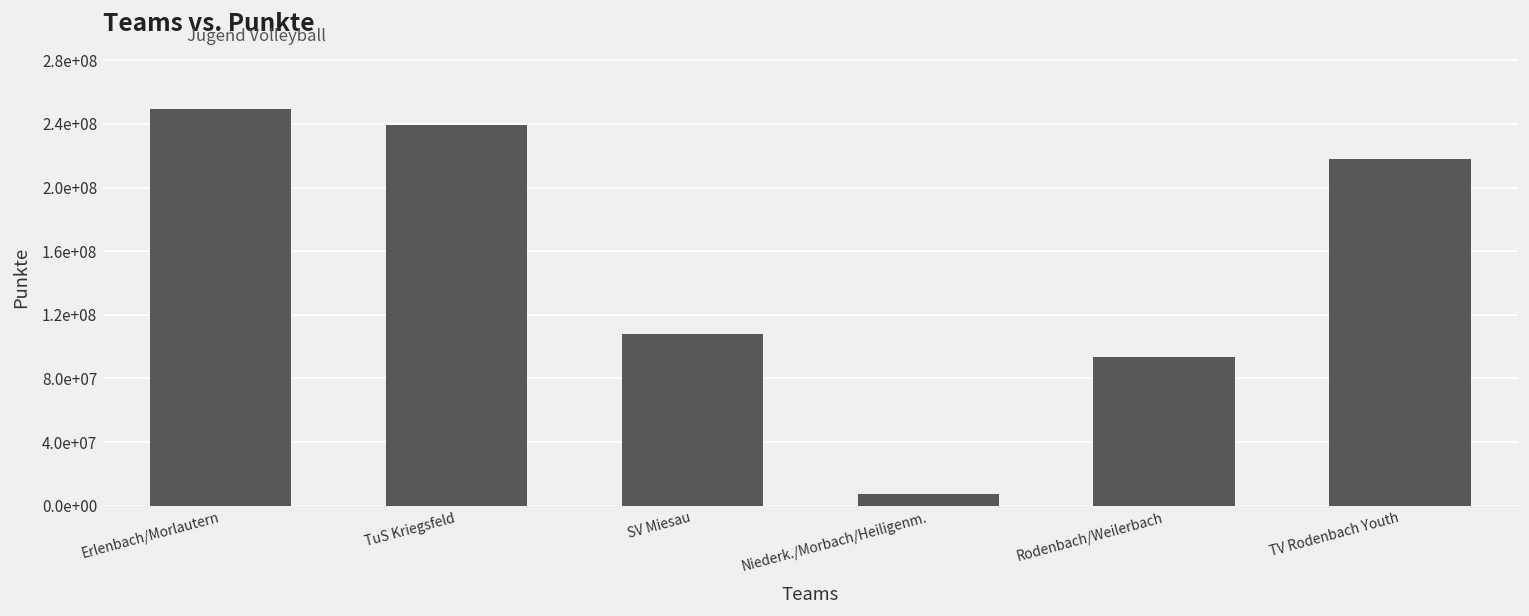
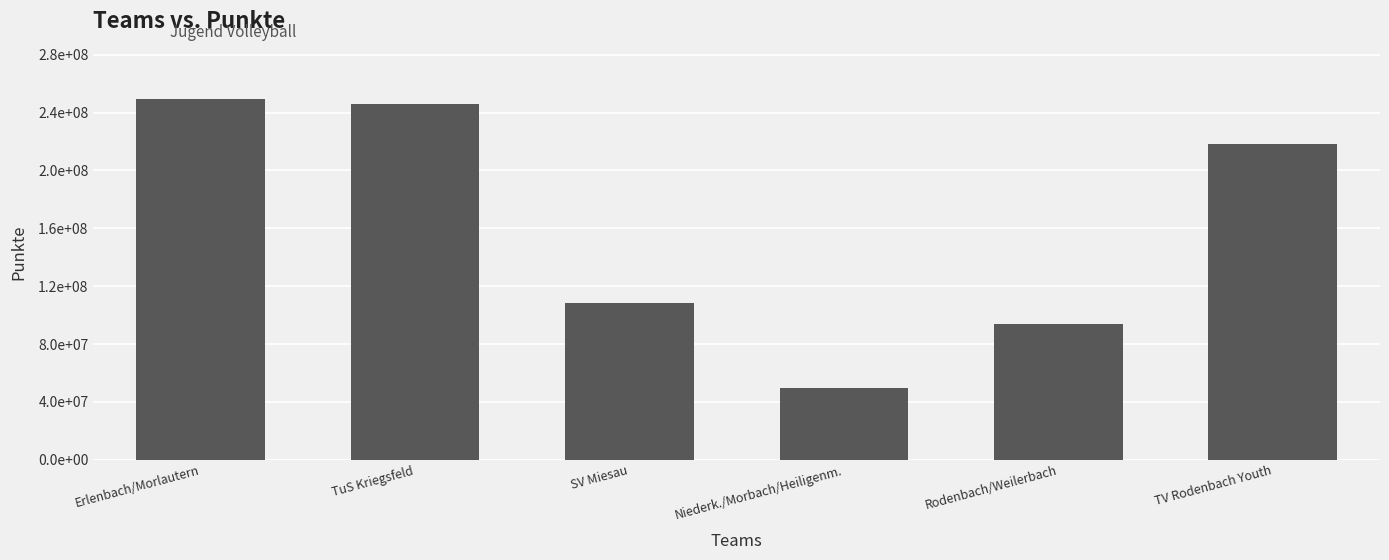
  {
    "Erlenbach/Morlautern": 250000000,
-   "TuS Kriegsfeld": 239000000,
+   "TuS Kriegsfeld": 246000000,
    "SV Miesau": 108000000,
-   "Niederk./Morbach/Heiligenm.": 7000000,
+   "Niederk./Morbach/Heiligenm.": 50000000,
    "Rodenbach/Weilerbach": 94000000,
    "TV Rodenbach Youth": 218000000
  }
